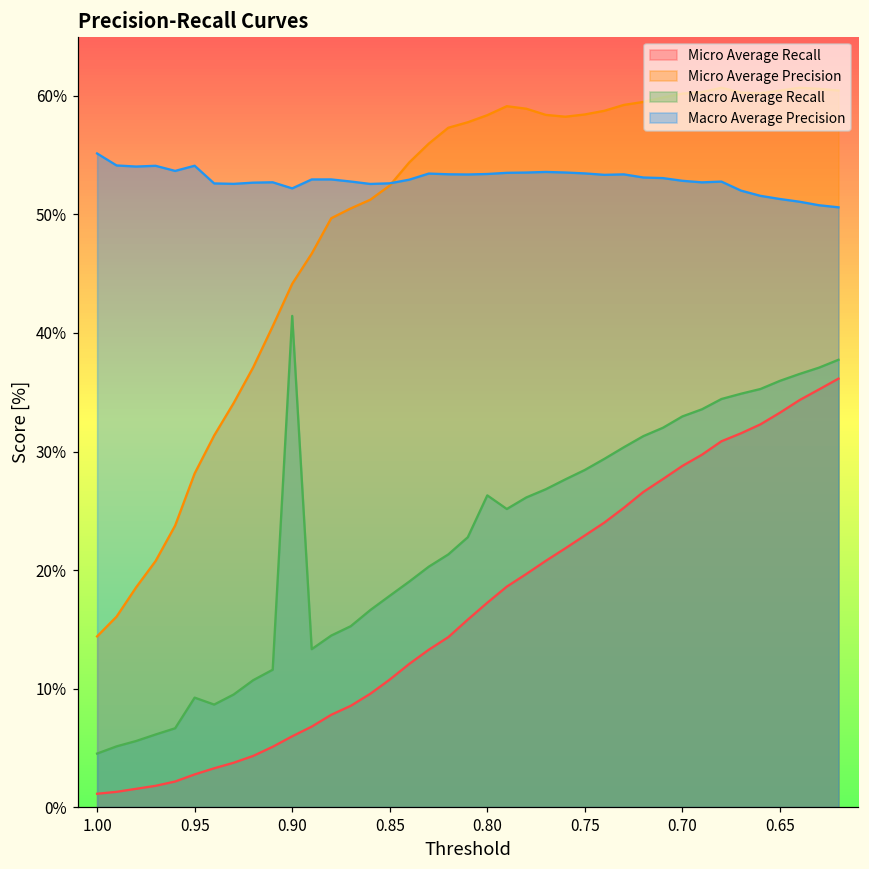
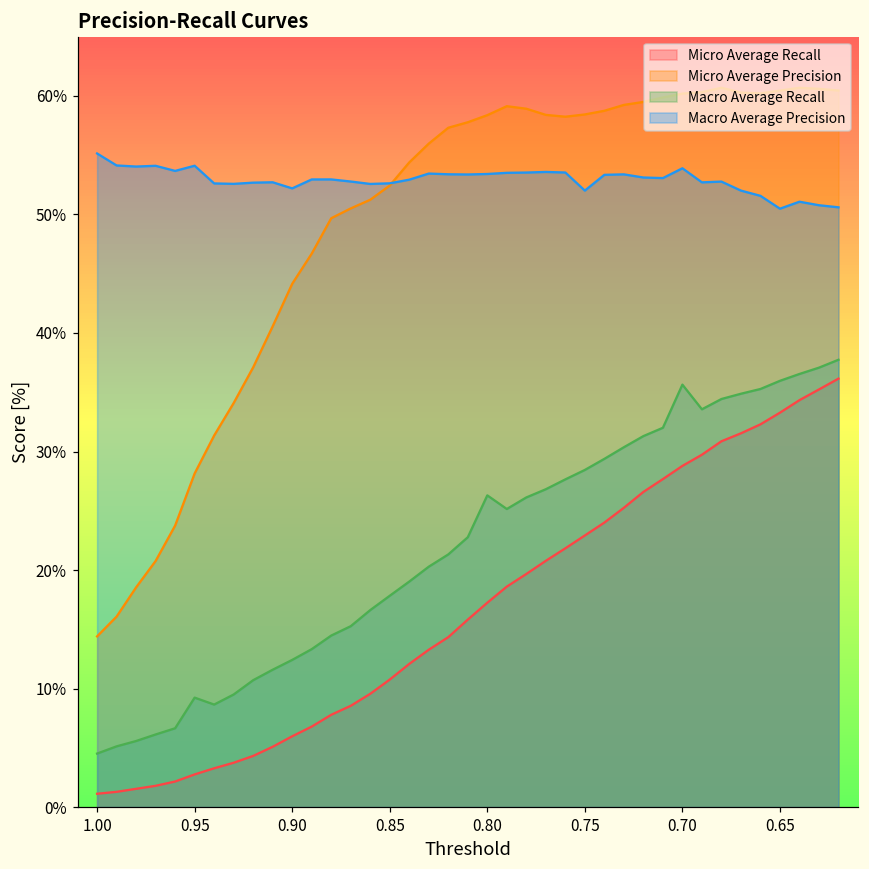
  {
    "Macro Average Recall": {
      "1.00": "4.5%",
      "0.95": "9.2%",
-     "0.90": "41.4%",
+     "0.90": "12.4%",
      "0.85": "17.8%",
      "0.80": "26.3%",
      "0.75": "28.4%",
-     "0.70": "33.0%",
+     "0.70": "35.6%",
      "0.65": "36.0%"
    },
    "Macro Average Precision": {
      "1.00": "55.1%",
      "0.95": "54.1%",
      "0.90": "52.2%",
      "0.80": "53.4%",
-     "0.75": "53.5%",
-     "0.70": "52.8%",
-     "0.65": "51.3%"
+     "0.75": "52.0%",
+     "0.70": "53.9%",
+     "0.65": "50.5%"
    }
  }
